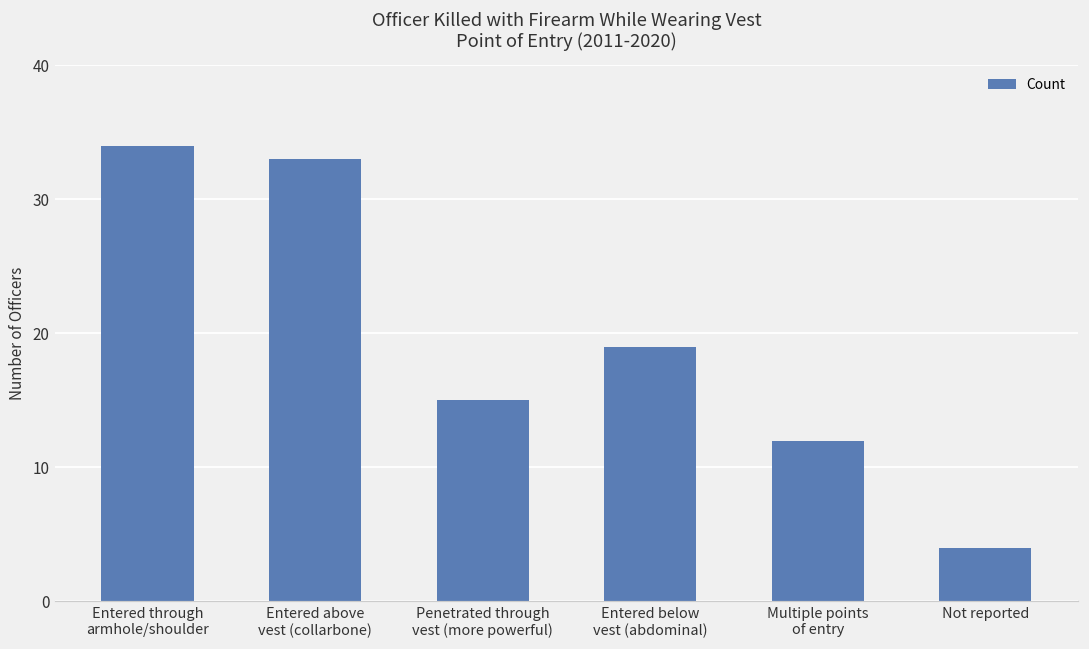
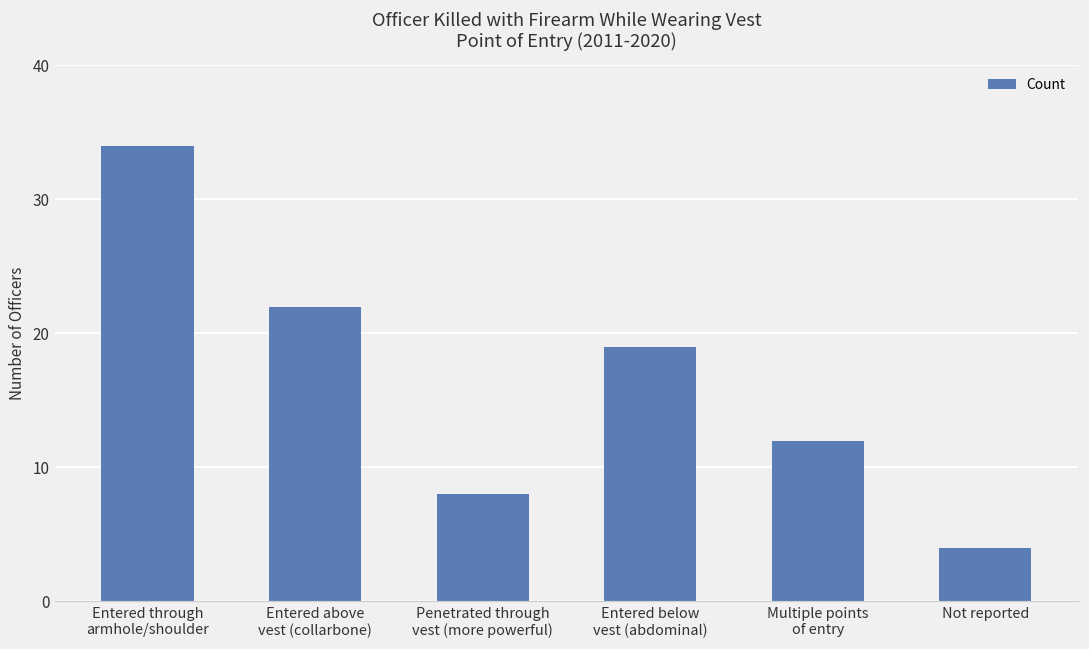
  {
    "Entered through armhole/shoulder": 34,
-   "Entered above vest (collarbone)": 33,
-   "Penetrated through vest (more powerful)": 15,
+   "Entered above vest (collarbone)": 22,
+   "Penetrated through vest (more powerful)": 8,
    "Entered below vest (abdominal)": 19,
    "Multiple points of entry": 12,
    "Not reported": 4
  }
